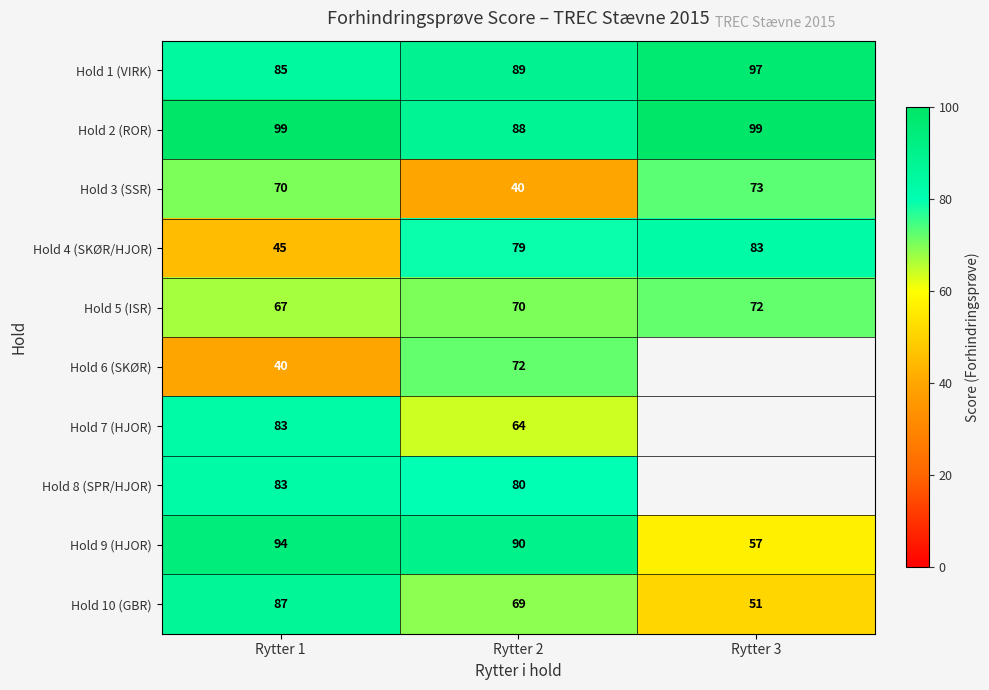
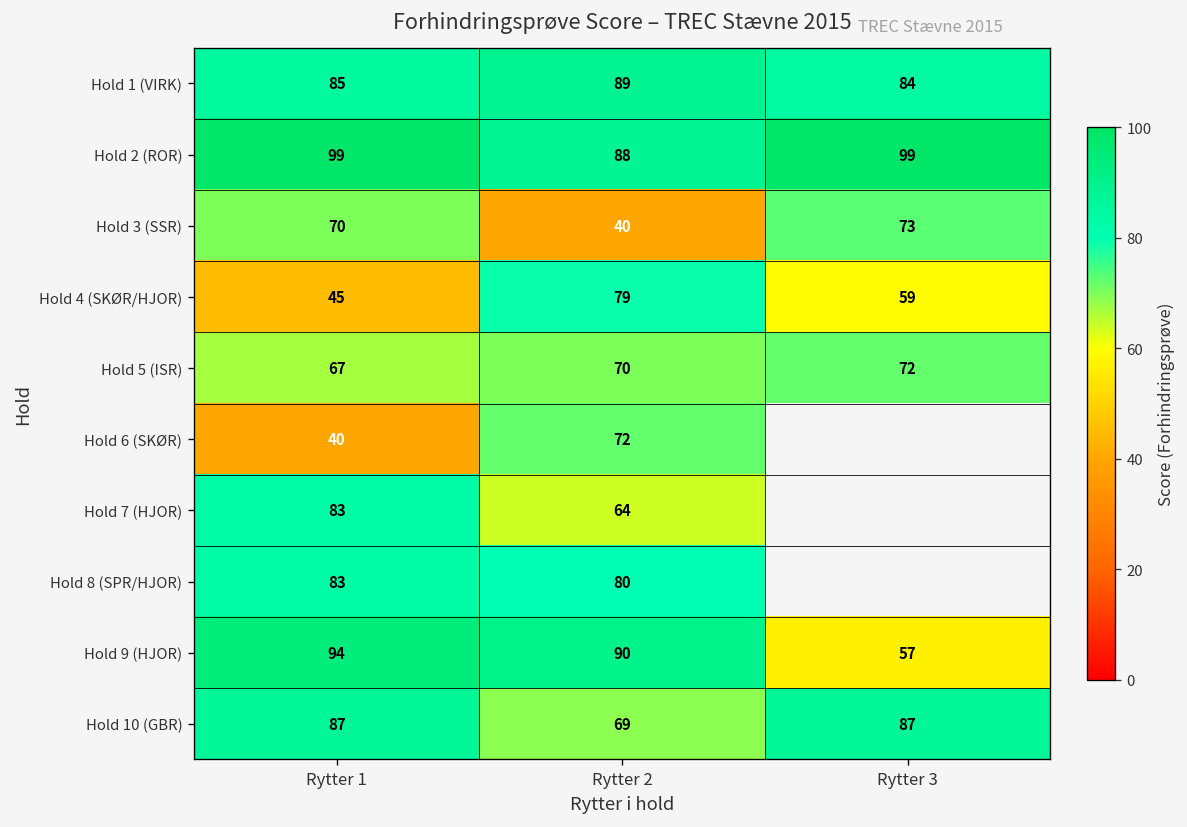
  {
    "Hold 1 (VIRK)": {
      "Rytter 1": 85,
      "Rytter 2": 89,
-     "Rytter 3": 97
+     "Rytter 3": 84
    },
    "Hold 2 (ROR)": {
      "Rytter 1": 99,
      "Rytter 2": 88,
      "Rytter 3": 99
    },
    "Hold 3 (SSR)": {
      "Rytter 1": 70,
      "Rytter 2": 40,
      "Rytter 3": 73
    },
    "Hold 4 (SKØR/HJOR)": {
      "Rytter 1": 45,
      "Rytter 2": 79,
-     "Rytter 3": 83
+     "Rytter 3": 59
    },
    "Hold 5 (ISR)": {
      "Rytter 1": 67,
      "Rytter 2": 70,
      "Rytter 3": 72
    },
    "Hold 6 (SKØR)": {
      "Rytter 1": 40,
      "Rytter 2": 72
    },
    "Hold 7 (HJOR)": {
      "Rytter 1": 83,
      "Rytter 2": 64
    },
    "Hold 8 (SPR/HJOR)": {
      "Rytter 1": 83,
      "Rytter 2": 80
    },
    "Hold 9 (HJOR)": {
      "Rytter 1": 94,
      "Rytter 2": 90,
      "Rytter 3": 57
    },
    "Hold 10 (GBR)": {
      "Rytter 1": 87,
      "Rytter 2": 69,
-     "Rytter 3": 51
+     "Rytter 3": 87
    }
  }
